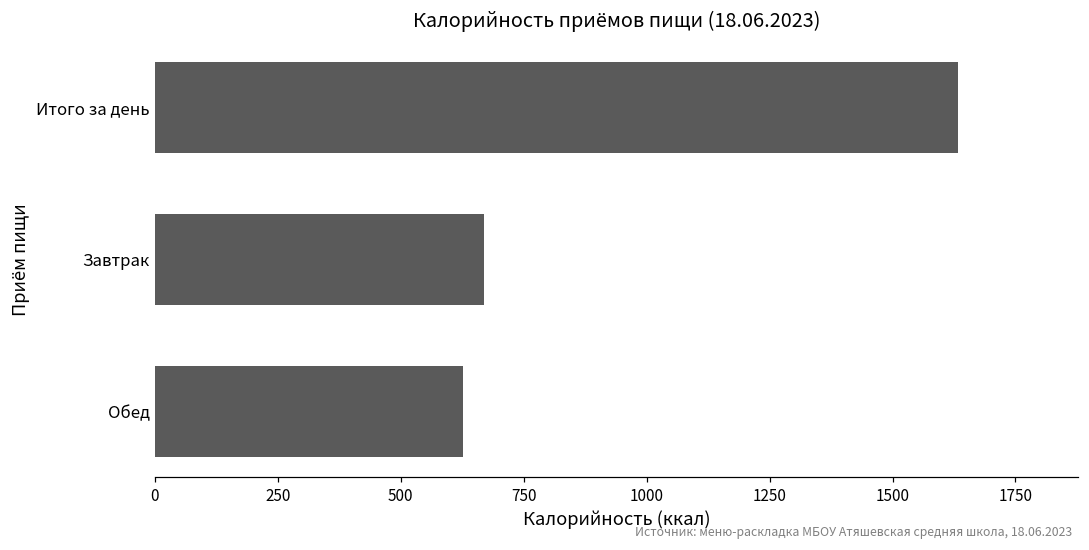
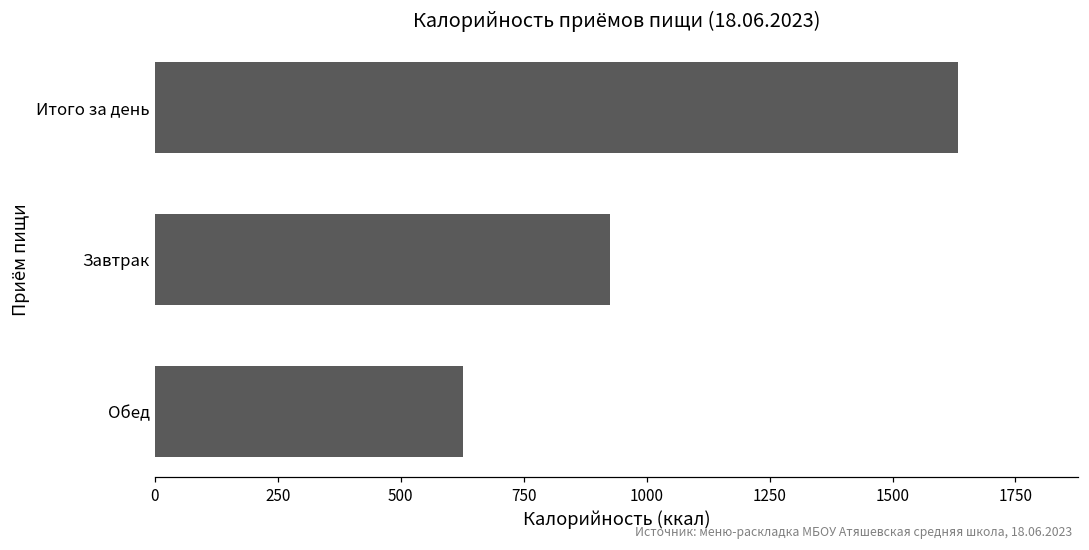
  {
    "Итого за день": 1630,
-   "Завтрак": 670,
+   "Завтрак": 930,
    "Обед": 630
  }
